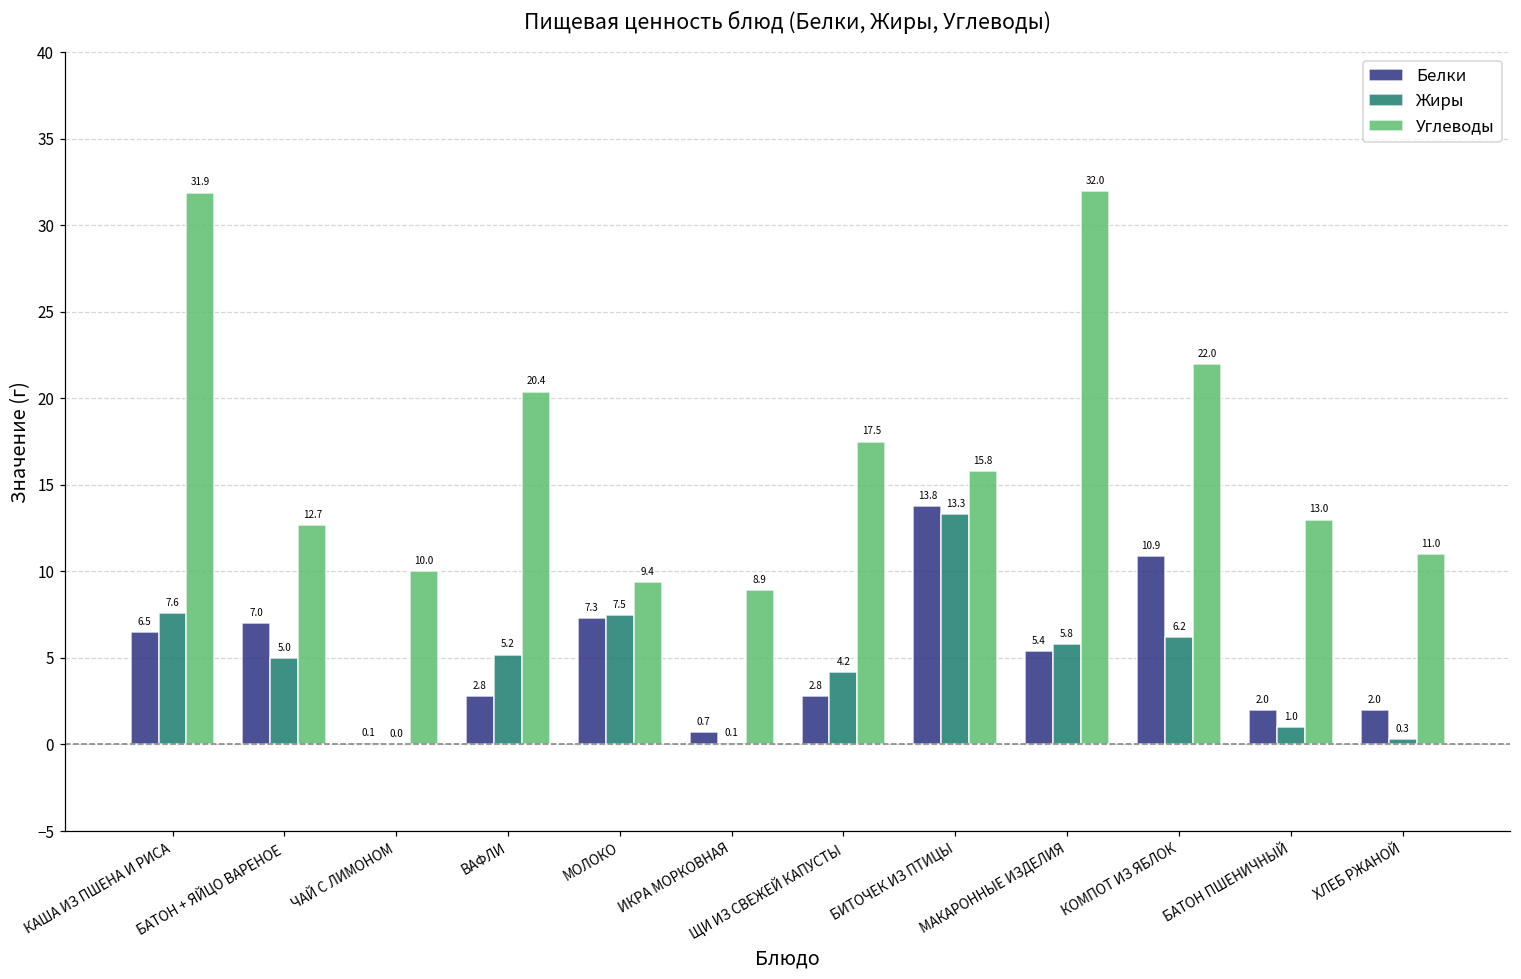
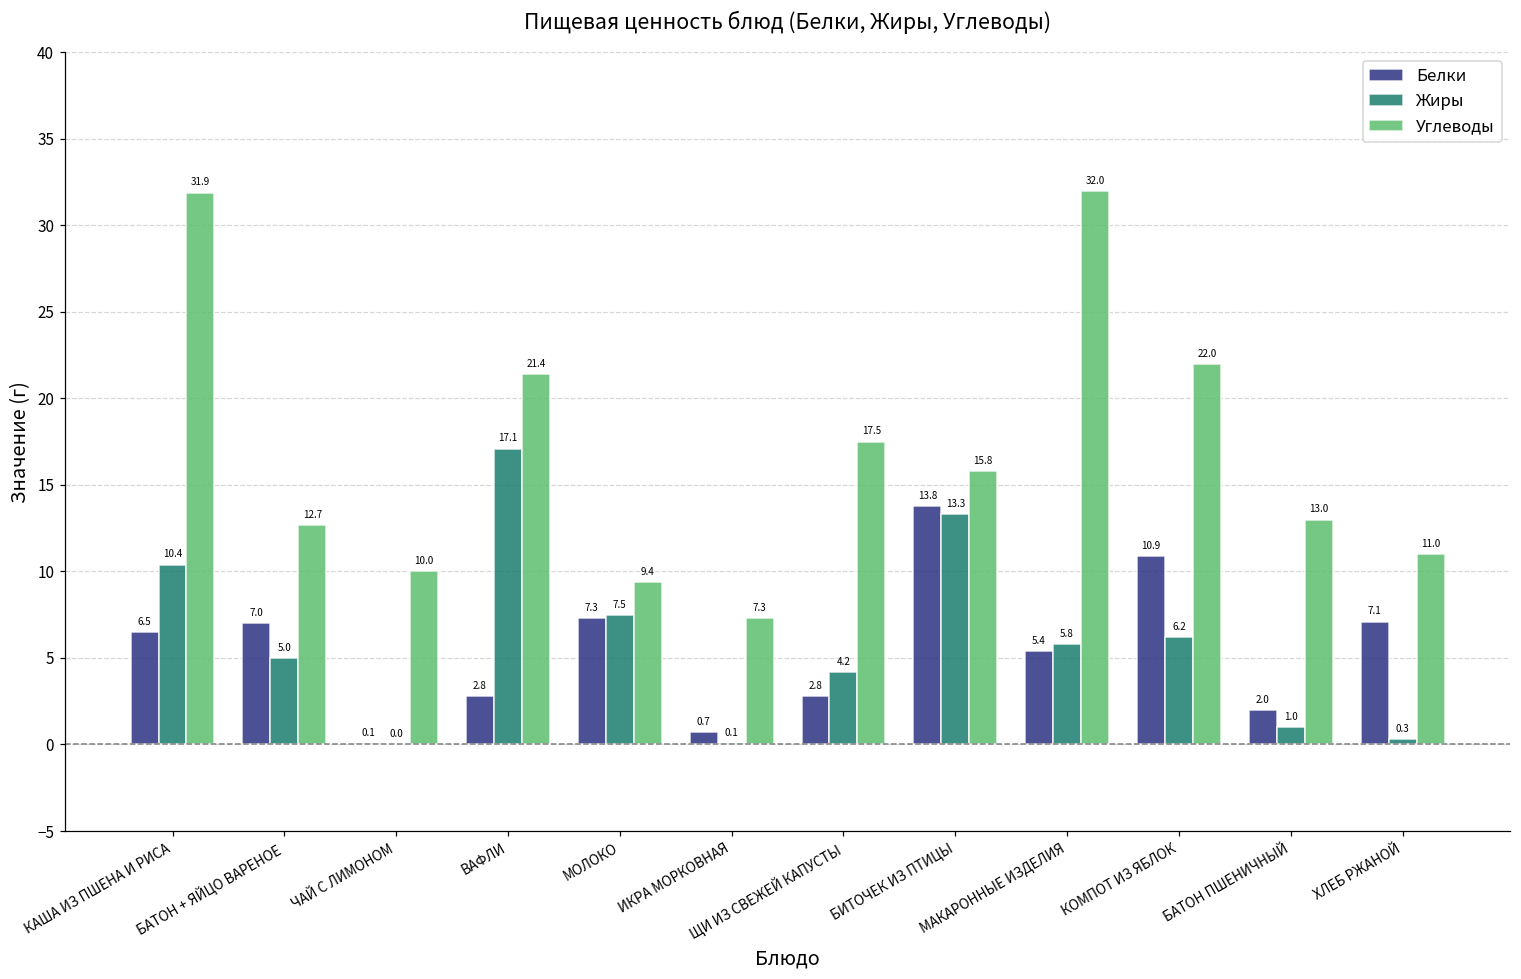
  {
    "Белки": {
      "КАША ИЗ ПШЕНА И РИСА": 6.5,
      "БАТОН + ЯЙЦО ВАРЕНОЕ": 7.0,
      "ЧАЙ С ЛИМОНОМ": 0.1,
      "ВАФЛИ": 2.8,
      "МОЛОКО": 7.3,
      "ИКРА МОРКОВНАЯ": 0.7,
      "ЩИ ИЗ СВЕЖЕЙ КАПУСТЫ": 2.8,
      "БИТОЧЕК ИЗ ПТИЦЫ": 13.8,
      "МАКАРОННЫЕ ИЗДЕЛИЯ": 5.4,
      "КОМПОТ ИЗ ЯБЛОК": 10.9,
      "БАТОН ПШЕНИЧНЫЙ": 2.0,
-     "ХЛЕБ РЖАНОЙ": 2.0
+     "ХЛЕБ РЖАНОЙ": 7.1
    },
    "Жиры": {
-     "КАША ИЗ ПШЕНА И РИСА": 7.6,
+     "КАША ИЗ ПШЕНА И РИСА": 10.4,
      "БАТОН + ЯЙЦО ВАРЕНОЕ": 5.0,
      "ЧАЙ С ЛИМОНОМ": 0.0,
-     "ВАФЛИ": 5.2,
+     "ВАФЛИ": 17.1,
      "МОЛОКО": 7.5,
      "ИКРА МОРКОВНАЯ": 0.1,
      "ЩИ ИЗ СВЕЖЕЙ КАПУСТЫ": 4.2,
      "БИТОЧЕК ИЗ ПТИЦЫ": 13.3,
      "МАКАРОННЫЕ ИЗДЕЛИЯ": 5.8,
      "КОМПОТ ИЗ ЯБЛОК": 6.2,
      "БАТОН ПШЕНИЧНЫЙ": 1.0,
      "ХЛЕБ РЖАНОЙ": 0.3
    },
    "Углеводы": {
      "КАША ИЗ ПШЕНА И РИСА": 31.9,
      "БАТОН + ЯЙЦО ВАРЕНОЕ": 12.7,
      "ЧАЙ С ЛИМОНОМ": 10.0,
-     "ВАФЛИ": 20.4,
+     "ВАФЛИ": 21.4,
      "МОЛОКО": 9.4,
-     "ИКРА МОРКОВНАЯ": 8.9,
+     "ИКРА МОРКОВНАЯ": 7.3,
      "ЩИ ИЗ СВЕЖЕЙ КАПУСТЫ": 17.5,
      "БИТОЧЕК ИЗ ПТИЦЫ": 15.8,
      "МАКАРОННЫЕ ИЗДЕЛИЯ": 32.0,
      "КОМПОТ ИЗ ЯБЛОК": 22.0,
      "БАТОН ПШЕНИЧНЫЙ": 13.0,
      "ХЛЕБ РЖАНОЙ": 11.0
    }
  }
